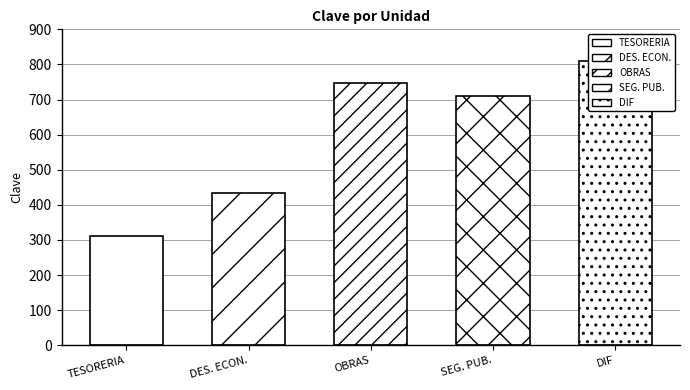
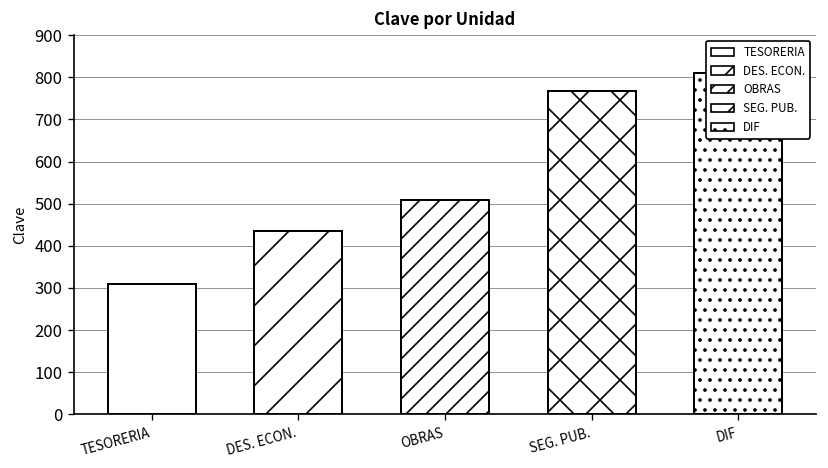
  {
    "TESORERIA": 310,
    "DES. ECON.": 440,
-   "OBRAS": 750,
-   "SEG. PUB.": 710
+   "OBRAS": 510,
+   "SEG. PUB.": 770
  }
